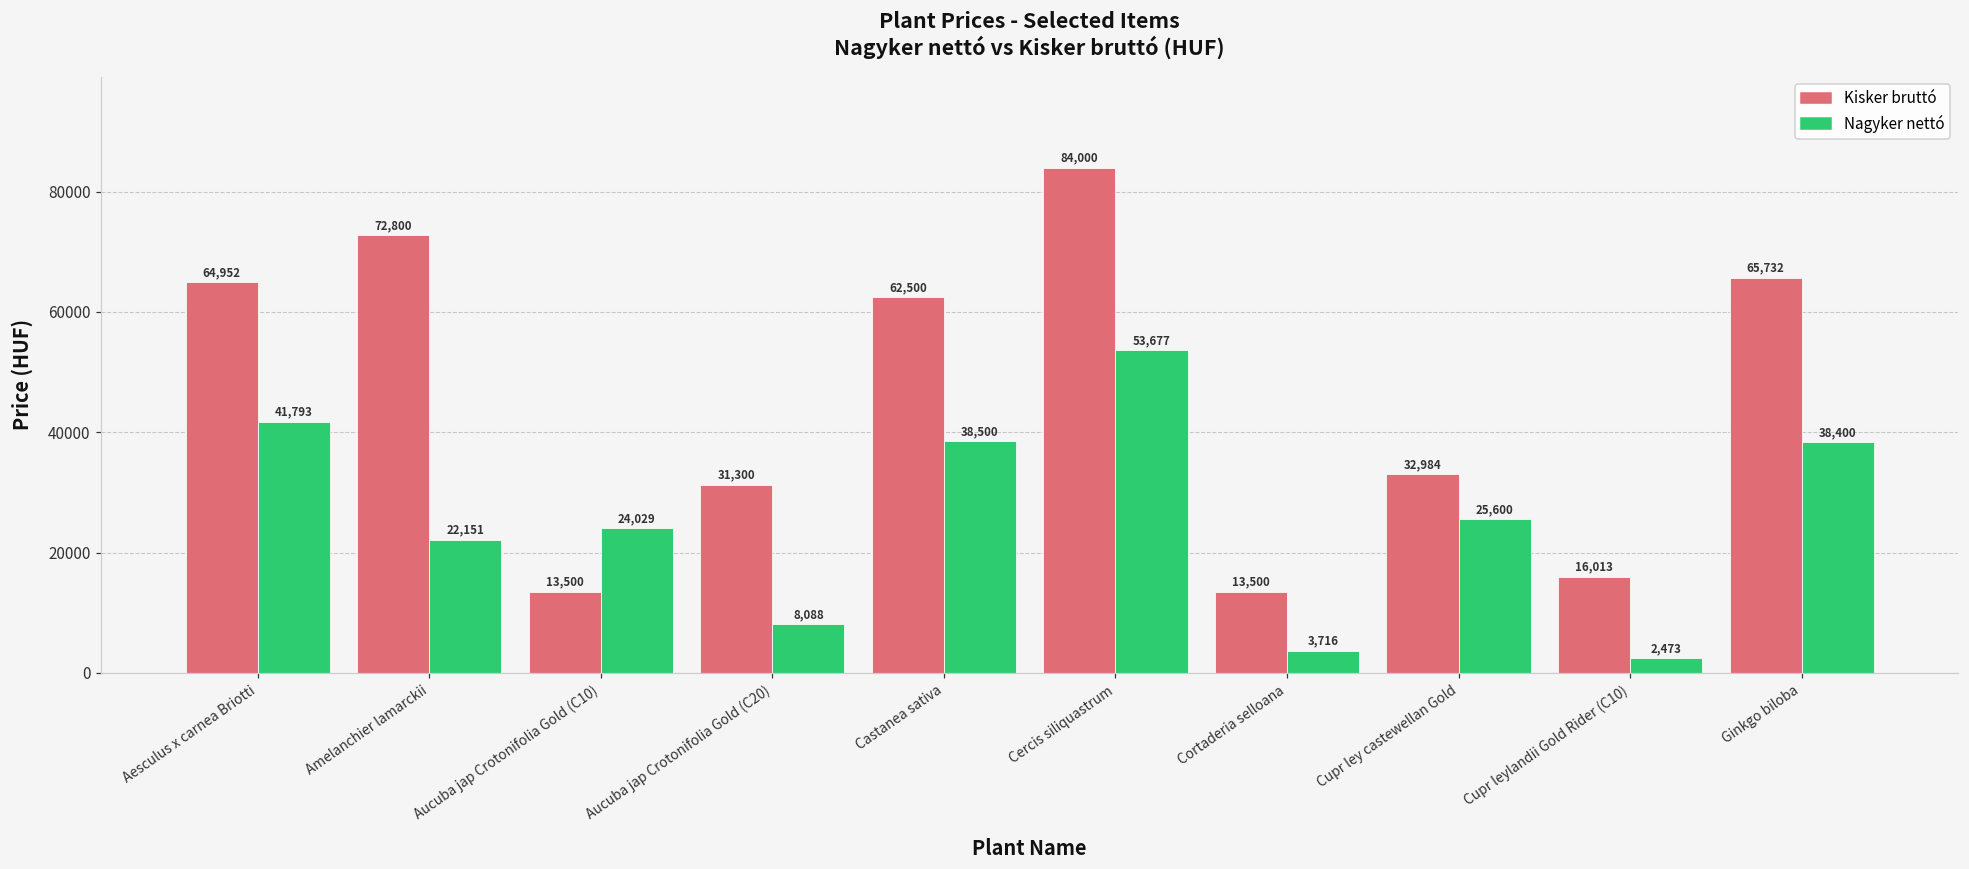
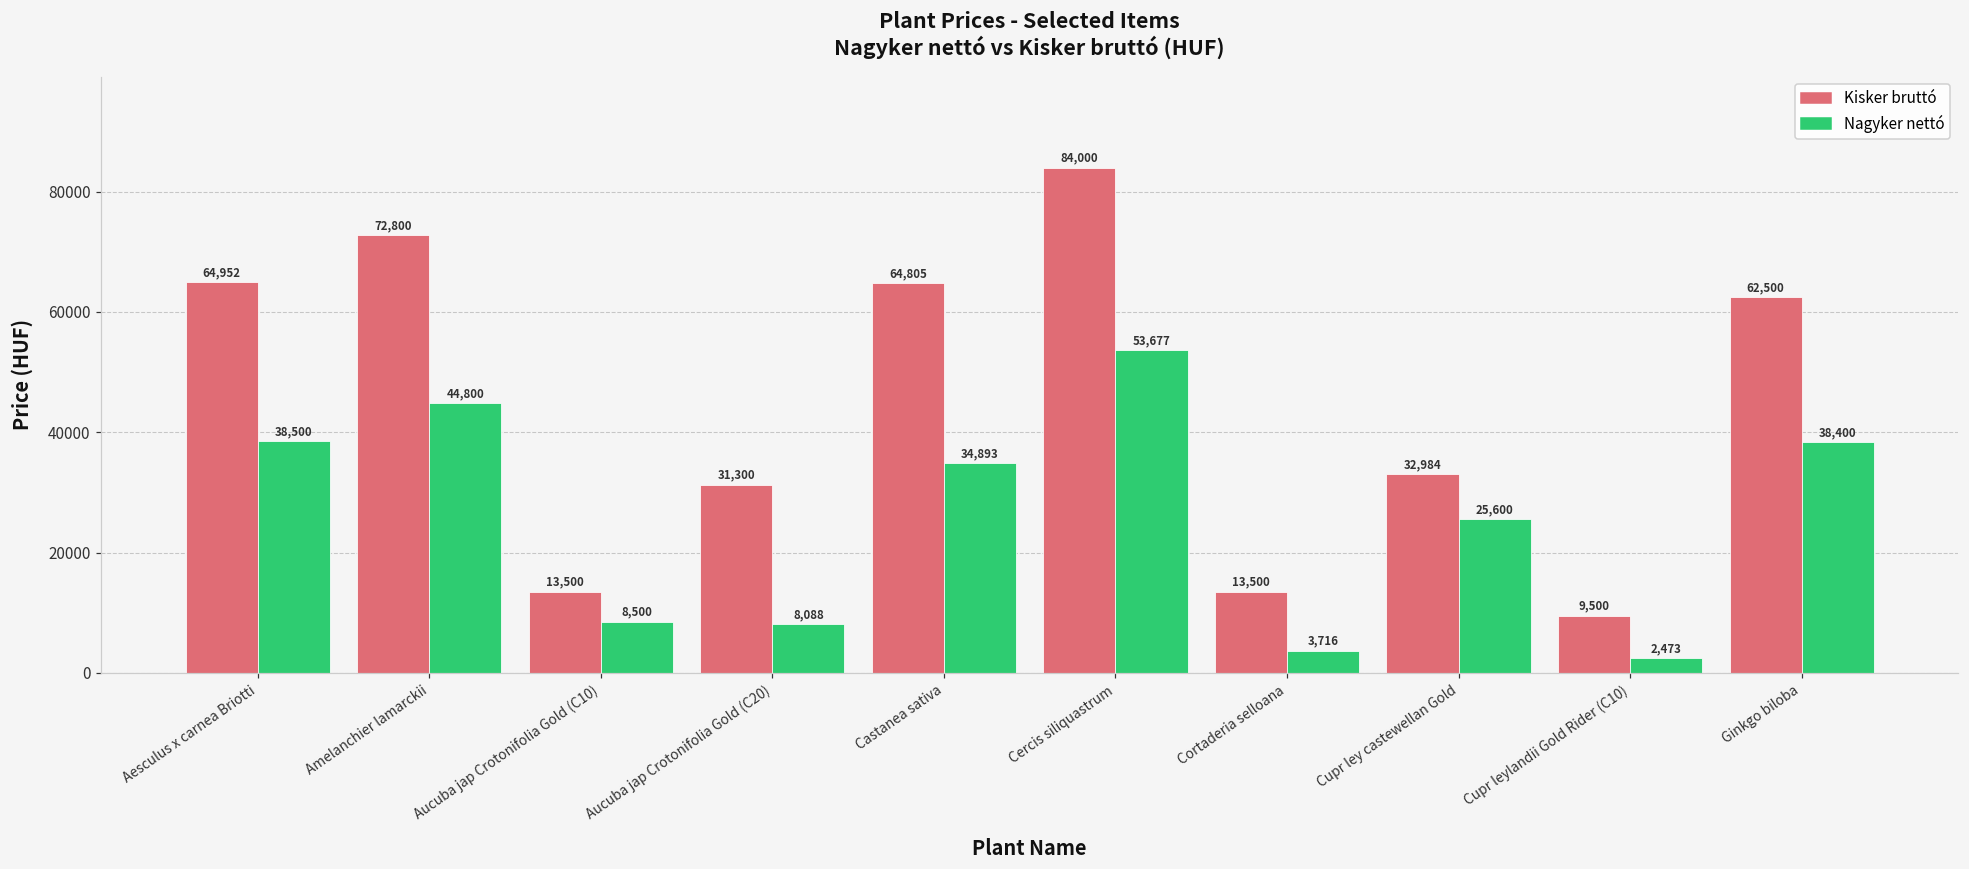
  {
    "Kisker bruttó": {
      "Aesculus x carnea Briotti": "64,952",
      "Amelanchier lamarckii": "72,800",
      "Aucuba jap Crotonifolia Gold (C10)": "13,500",
      "Aucuba jap Crotonifolia Gold (C20)": "31,300",
-     "Castanea sativa": "62,500",
+     "Castanea sativa": "64,805",
      "Cercis siliquastrum": "84,000",
      "Cortaderia selloana": "13,500",
      "Cupr ley castewellan Gold": "32,984",
-     "Cupr leylandii Gold Rider (C10)": "16,013",
-     "Ginkgo biloba": "65,732"
+     "Cupr leylandii Gold Rider (C10)": "9,500",
+     "Ginkgo biloba": "62,500"
    },
    "Nagyker nettó": {
-     "Aesculus x carnea Briotti": "41,793",
-     "Amelanchier lamarckii": "22,151",
-     "Aucuba jap Crotonifolia Gold (C10)": "24,029",
+     "Aesculus x carnea Briotti": "38,500",
+     "Amelanchier lamarckii": "44,800",
+     "Aucuba jap Crotonifolia Gold (C10)": "8,500",
      "Aucuba jap Crotonifolia Gold (C20)": "8,088",
-     "Castanea sativa": "38,500",
+     "Castanea sativa": "34,893",
      "Cercis siliquastrum": "53,677",
      "Cortaderia selloana": "3,716",
      "Cupr ley castewellan Gold": "25,600",
      "Cupr leylandii Gold Rider (C10)": "2,473",
      "Ginkgo biloba": "38,400"
    }
  }
